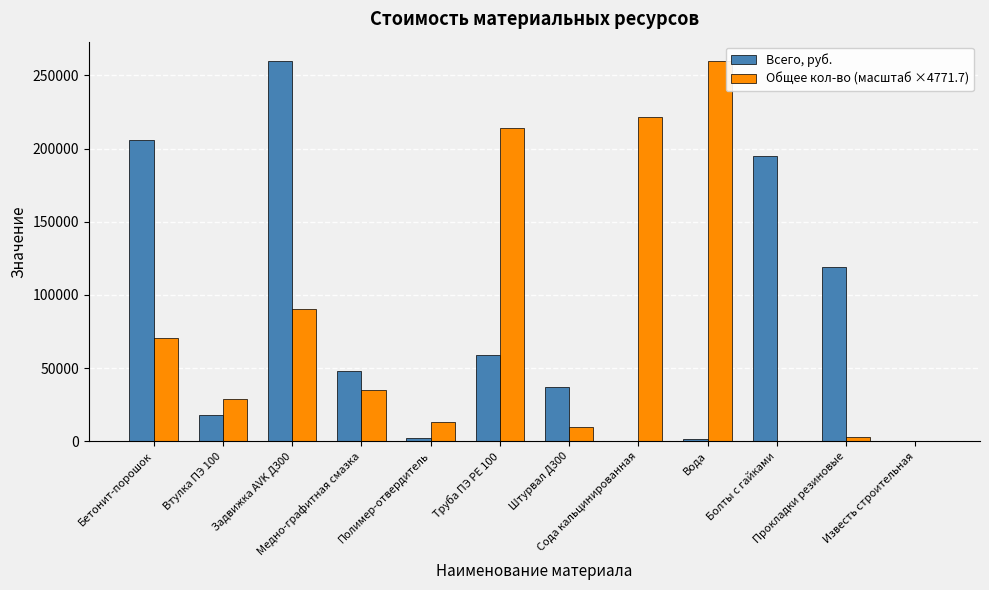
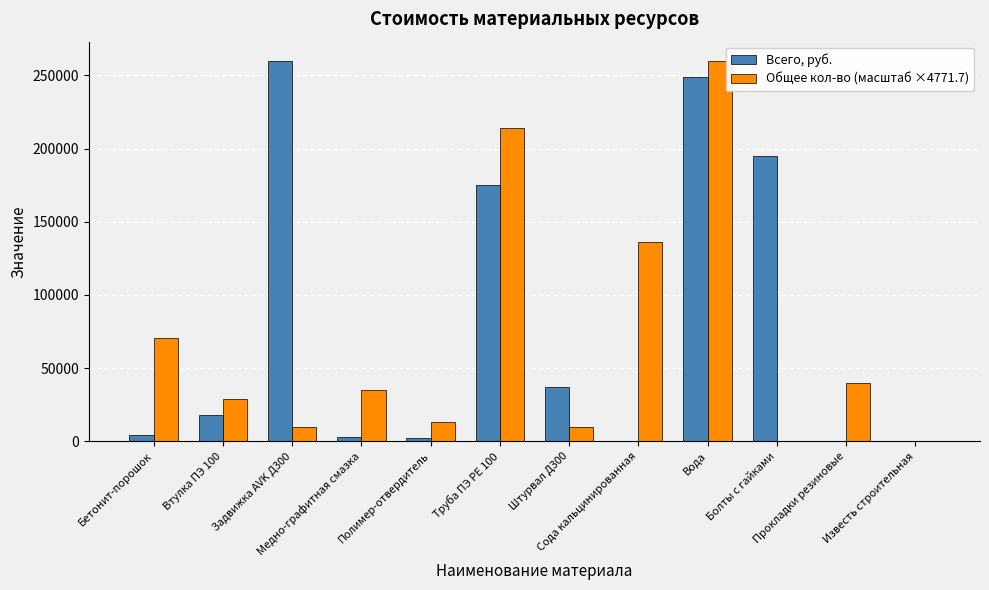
  {
    "Всего, руб.": {
-     "Бетонит-порошок": 206000,
+     "Бетонит-порошок": 5000,
      "Втулка ПЭ 100": 18000,
      "Задвижка AVK Д300": 260000,
-     "Медно-графитная смазка": 48000,
+     "Медно-графитная смазка": 3000,
      "Полимер-отвердитель": 2000,
-     "Труба ПЭ PE 100": 59000,
+     "Труба ПЭ PE 100": 175000,
      "Штурвал Д300": 37000,
-     "Вода": 2000,
+     "Вода": 249000,
      "Болты с гайками": 195000,
-     "Прокладки резиновые": 119000
+     "Прокладки резиновые": 0
    },
    "Общее кол-во (масштаб ×4771.7)": {
      "Бетонит-порошок": 71000,
      "Втулка ПЭ 100": 29000,
-     "Задвижка AVK Д300": 91000,
+     "Задвижка AVK Д300": 10000,
      "Медно-графитная смазка": 35000,
      "Полимер-отвердитель": 13000,
      "Труба ПЭ PE 100": 214000,
      "Штурвал Д300": 10000,
-     "Сода кальцинированная": 222000,
+     "Сода кальцинированная": 136000,
      "Вода": 260000,
-     "Прокладки резиновые": 3000
+     "Прокладки резиновые": 40000
    }
  }
